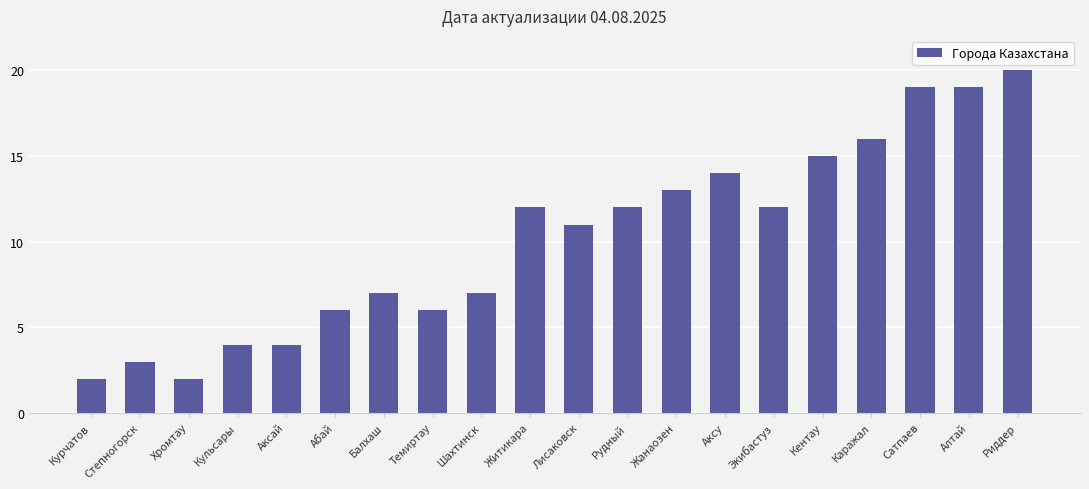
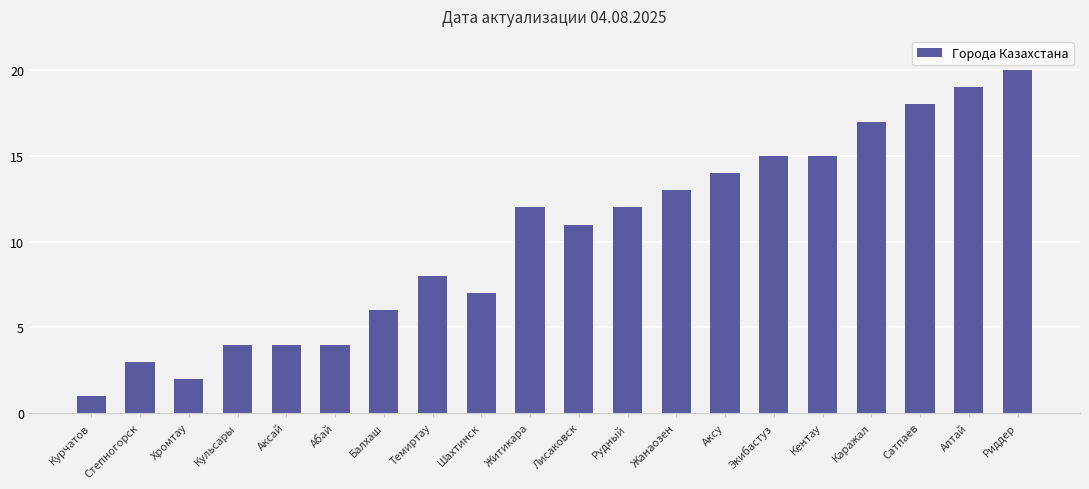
  {
-   "Курчатов": 2,
+   "Курчатов": 1,
    "Степногорск": 3,
    "Хромтау": 2,
    "Кульсары": 4,
    "Аксай": 4,
-   "Абай": 6,
-   "Балхаш": 7,
-   "Темиртау": 6,
+   "Абай": 4,
+   "Балхаш": 6,
+   "Темиртау": 8,
    "Шахтинск": 7,
    "Житикара": 12,
    "Лисаковск": 11,
    "Рудный": 12,
    "Жанаозен": 13,
    "Аксу": 14,
-   "Экибастуз": 12,
+   "Экибастуз": 15,
    "Кентау": 15,
-   "Каражал": 16,
-   "Сатпаев": 19,
+   "Каражал": 17,
+   "Сатпаев": 18,
    "Алтай": 19,
    "Риддер": 20
  }
